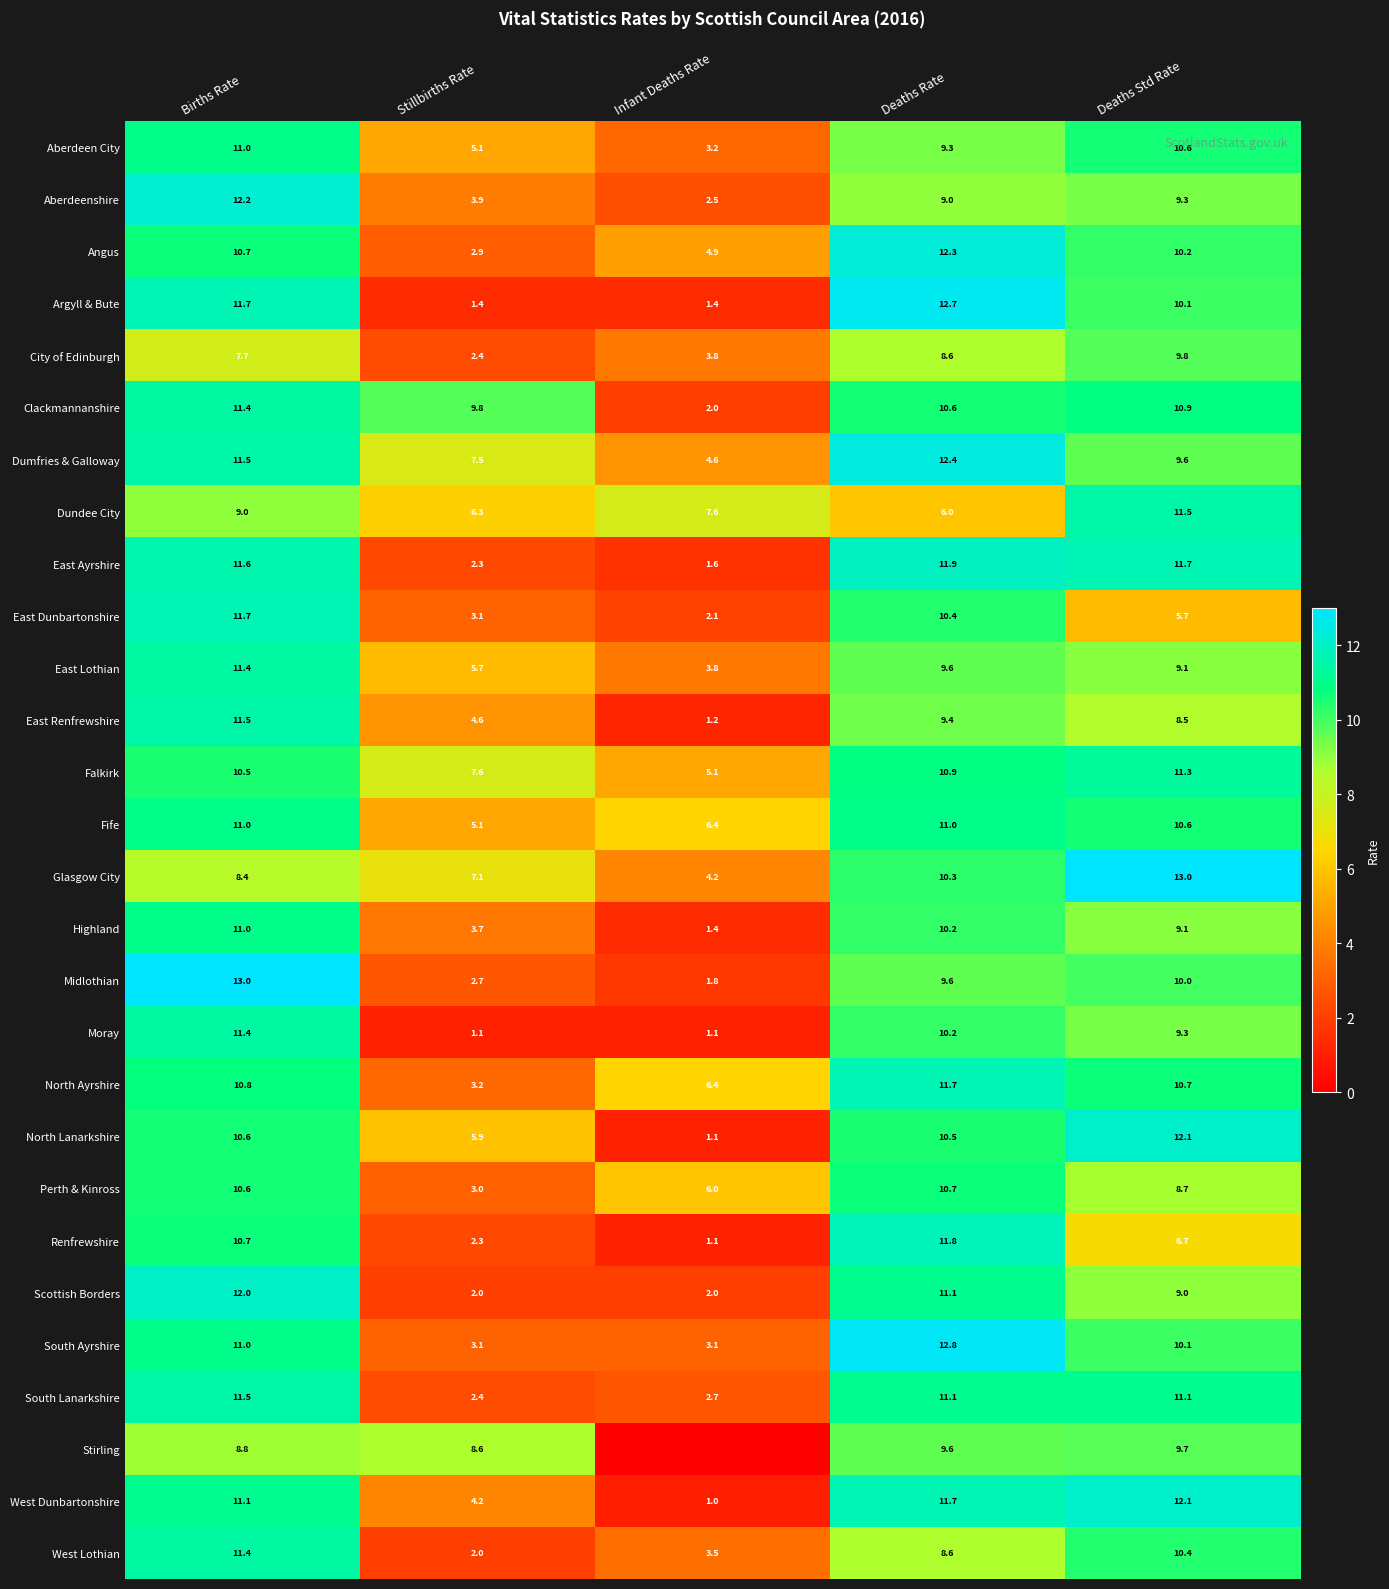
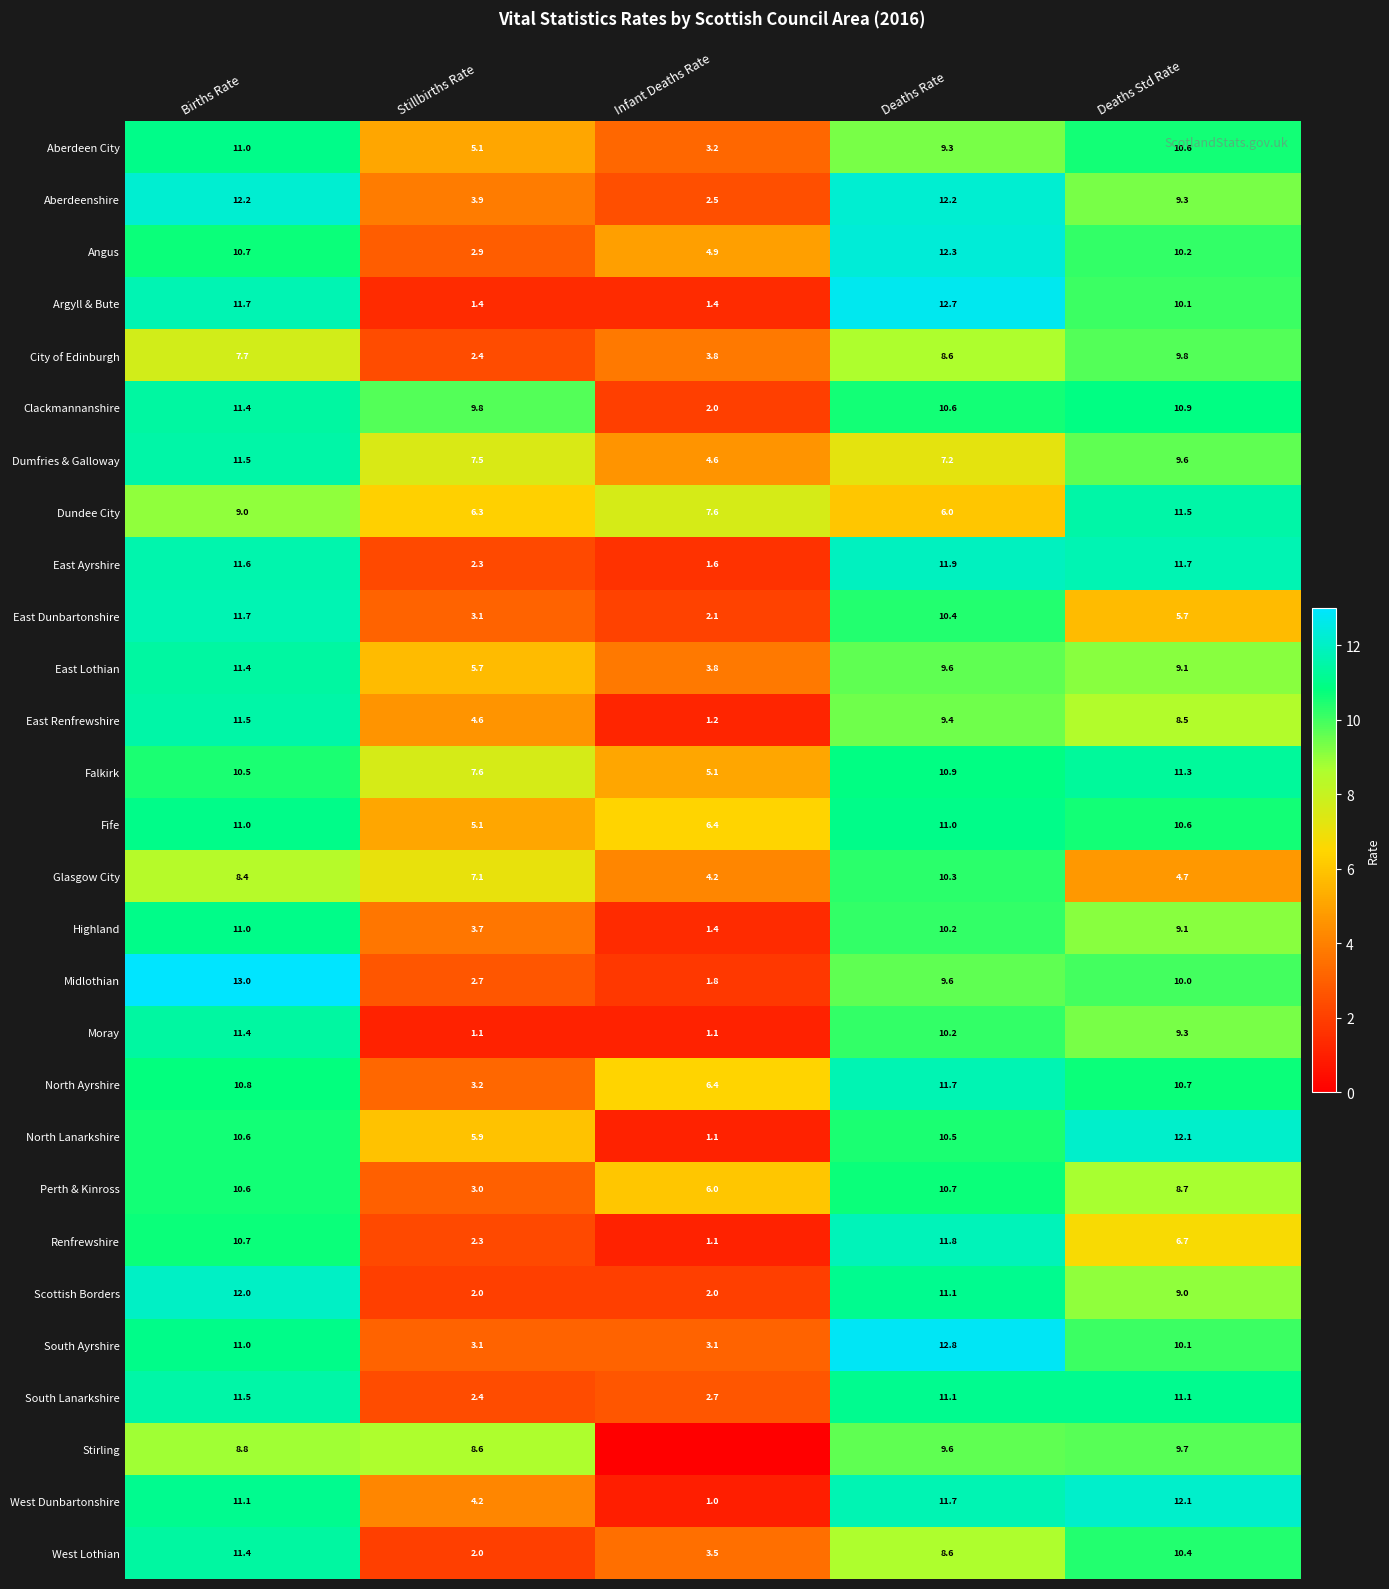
  {
    "Aberdeen City": {
      "Births Rate": 11.0,
      "Stillbirths Rate": 5.1,
      "Infant Deaths Rate": 3.2,
      "Deaths Rate": 9.3
    },
    "Aberdeenshire": {
      "Births Rate": 12.2,
      "Stillbirths Rate": 3.9,
      "Infant Deaths Rate": 2.5,
-     "Deaths Rate": 9.0,
+     "Deaths Rate": 12.2,
      "Deaths Std Rate": 9.3
    },
    "Angus": {
      "Births Rate": 10.7,
      "Stillbirths Rate": 2.9,
      "Infant Deaths Rate": 4.9,
      "Deaths Rate": 12.3,
      "Deaths Std Rate": 10.2
    },
    "Argyll & Bute": {
      "Births Rate": 11.7,
      "Stillbirths Rate": 1.4,
      "Infant Deaths Rate": 1.4,
      "Deaths Rate": 12.7,
      "Deaths Std Rate": 10.1
    },
    "City of Edinburgh": {
      "Births Rate": 7.7,
      "Stillbirths Rate": 2.4,
      "Infant Deaths Rate": 3.8,
      "Deaths Rate": 8.6,
      "Deaths Std Rate": 9.8
    },
    "Clackmannanshire": {
      "Births Rate": 11.4,
      "Stillbirths Rate": 9.8,
      "Infant Deaths Rate": 2.0,
      "Deaths Rate": 10.6,
      "Deaths Std Rate": 10.9
    },
    "Dumfries & Galloway": {
      "Births Rate": 11.5,
      "Stillbirths Rate": 7.5,
      "Infant Deaths Rate": 4.6,
-     "Deaths Rate": 12.4,
+     "Deaths Rate": 7.2,
      "Deaths Std Rate": 9.6
    },
    "Dundee City": {
      "Births Rate": 9.0,
      "Stillbirths Rate": 6.3,
      "Infant Deaths Rate": 7.6,
      "Deaths Rate": 6.0,
      "Deaths Std Rate": 11.5
    },
    "East Ayrshire": {
      "Births Rate": 11.6,
      "Stillbirths Rate": 2.3,
      "Infant Deaths Rate": 1.6,
      "Deaths Rate": 11.9,
      "Deaths Std Rate": 11.7
    },
    "East Dunbartonshire": {
      "Births Rate": 11.7,
      "Stillbirths Rate": 3.1,
      "Infant Deaths Rate": 2.1,
      "Deaths Rate": 10.4,
      "Deaths Std Rate": 5.7
    },
    "East Lothian": {
      "Births Rate": 11.4,
      "Stillbirths Rate": 5.7,
      "Infant Deaths Rate": 3.8,
      "Deaths Rate": 9.6,
      "Deaths Std Rate": 9.1
    },
    "East Renfrewshire": {
      "Births Rate": 11.5,
      "Stillbirths Rate": 4.6,
      "Infant Deaths Rate": 1.2,
      "Deaths Rate": 9.4,
      "Deaths Std Rate": 8.5
    },
    "Falkirk": {
      "Births Rate": 10.5,
      "Stillbirths Rate": 7.6,
      "Infant Deaths Rate": 5.1,
      "Deaths Rate": 10.9,
      "Deaths Std Rate": 11.3
    },
    "Fife": {
      "Births Rate": 11.0,
      "Stillbirths Rate": 5.1,
      "Infant Deaths Rate": 6.4,
      "Deaths Rate": 11.0,
      "Deaths Std Rate": 10.6
    },
    "Glasgow City": {
      "Births Rate": 8.4,
      "Stillbirths Rate": 7.1,
      "Infant Deaths Rate": 4.2,
      "Deaths Rate": 10.3,
-     "Deaths Std Rate": 13.0
+     "Deaths Std Rate": 4.7
    },
    "Highland": {
      "Births Rate": 11.0,
      "Stillbirths Rate": 3.7,
      "Infant Deaths Rate": 1.4,
      "Deaths Rate": 10.2,
      "Deaths Std Rate": 9.1
    },
    "Midlothian": {
      "Births Rate": 13.0,
      "Stillbirths Rate": 2.7,
      "Infant Deaths Rate": 1.8,
      "Deaths Rate": 9.6,
      "Deaths Std Rate": 10.0
    },
    "Moray": {
      "Births Rate": 11.4,
      "Stillbirths Rate": 1.1,
      "Infant Deaths Rate": 1.1,
      "Deaths Rate": 10.2,
      "Deaths Std Rate": 9.3
    },
    "North Ayrshire": {
      "Births Rate": 10.8,
      "Stillbirths Rate": 3.2,
      "Infant Deaths Rate": 6.4,
      "Deaths Rate": 11.7,
      "Deaths Std Rate": 10.7
    },
    "North Lanarkshire": {
      "Births Rate": 10.6,
      "Stillbirths Rate": 5.9,
      "Infant Deaths Rate": 1.1,
      "Deaths Rate": 10.5,
      "Deaths Std Rate": 12.1
    },
    "Perth & Kinross": {
      "Births Rate": 10.6,
      "Stillbirths Rate": 3.0,
      "Infant Deaths Rate": 6.0,
      "Deaths Rate": 10.7,
      "Deaths Std Rate": 8.7
    },
    "Renfrewshire": {
      "Births Rate": 10.7,
      "Stillbirths Rate": 2.3,
      "Infant Deaths Rate": 1.1,
      "Deaths Rate": 11.8,
      "Deaths Std Rate": 6.7
    },
    "Scottish Borders": {
      "Births Rate": 12.0,
      "Stillbirths Rate": 2.0,
      "Infant Deaths Rate": 2.0,
      "Deaths Rate": 11.1,
      "Deaths Std Rate": 9.0
    },
    "South Ayrshire": {
      "Births Rate": 11.0,
      "Stillbirths Rate": 3.1,
      "Infant Deaths Rate": 3.1,
      "Deaths Rate": 12.8,
      "Deaths Std Rate": 10.1
    },
    "South Lanarkshire": {
      "Births Rate": 11.5,
      "Stillbirths Rate": 2.4,
      "Infant Deaths Rate": 2.7,
      "Deaths Rate": 11.1,
      "Deaths Std Rate": 11.1
    },
    "Stirling": {
      "Births Rate": 8.8,
      "Stillbirths Rate": 8.6,
      "Deaths Rate": 9.6,
      "Deaths Std Rate": 9.7
    },
    "West Dunbartonshire": {
      "Births Rate": 11.1,
      "Stillbirths Rate": 4.2,
      "Infant Deaths Rate": 1.0,
      "Deaths Rate": 11.7,
      "Deaths Std Rate": 12.1
    },
    "West Lothian": {
      "Births Rate": 11.4,
      "Stillbirths Rate": 2.0,
      "Infant Deaths Rate": 3.5,
      "Deaths Rate": 8.6,
      "Deaths Std Rate": 10.4
    }
  }
